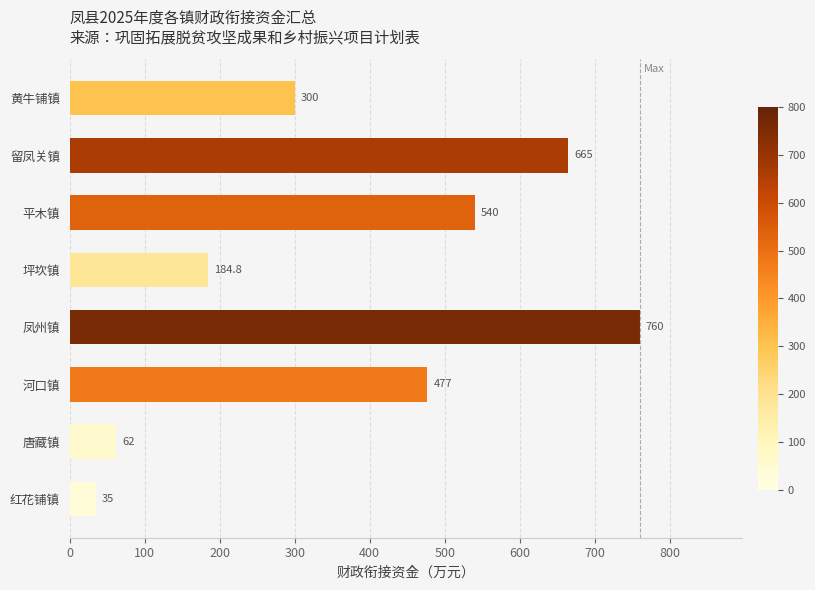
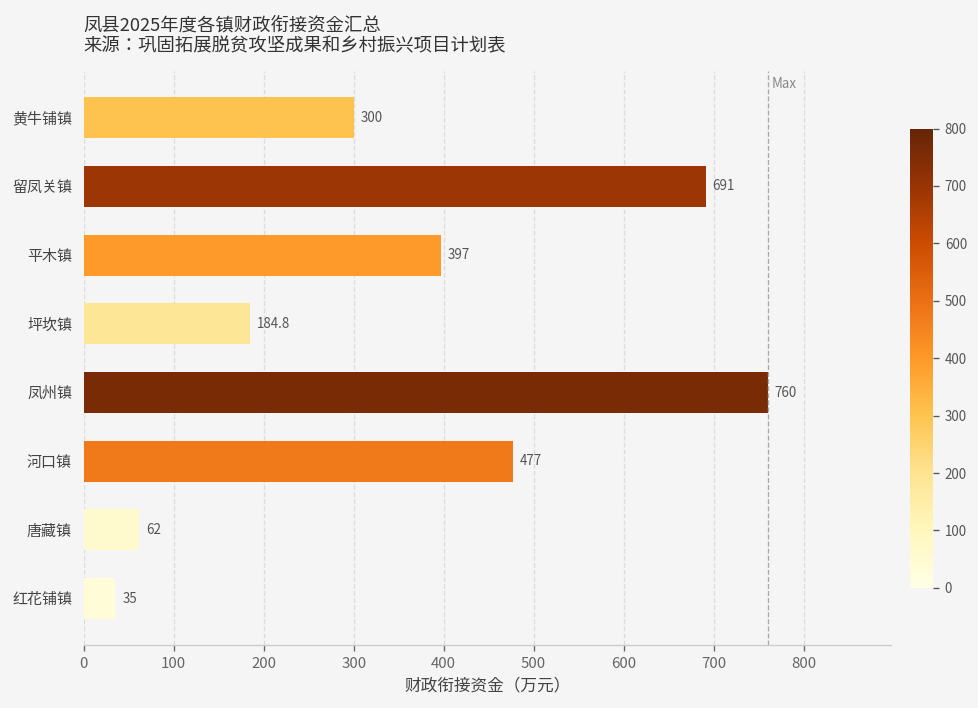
  {
    "黄牛铺镇": 300,
-   "留凤关镇": 665,
-   "平木镇": 540,
+   "留凤关镇": 691,
+   "平木镇": 397,
    "坪坎镇": 184.8,
    "凤州镇": 760,
    "河口镇": 477,
    "唐藏镇": 62,
    "红花铺镇": 35
  }
